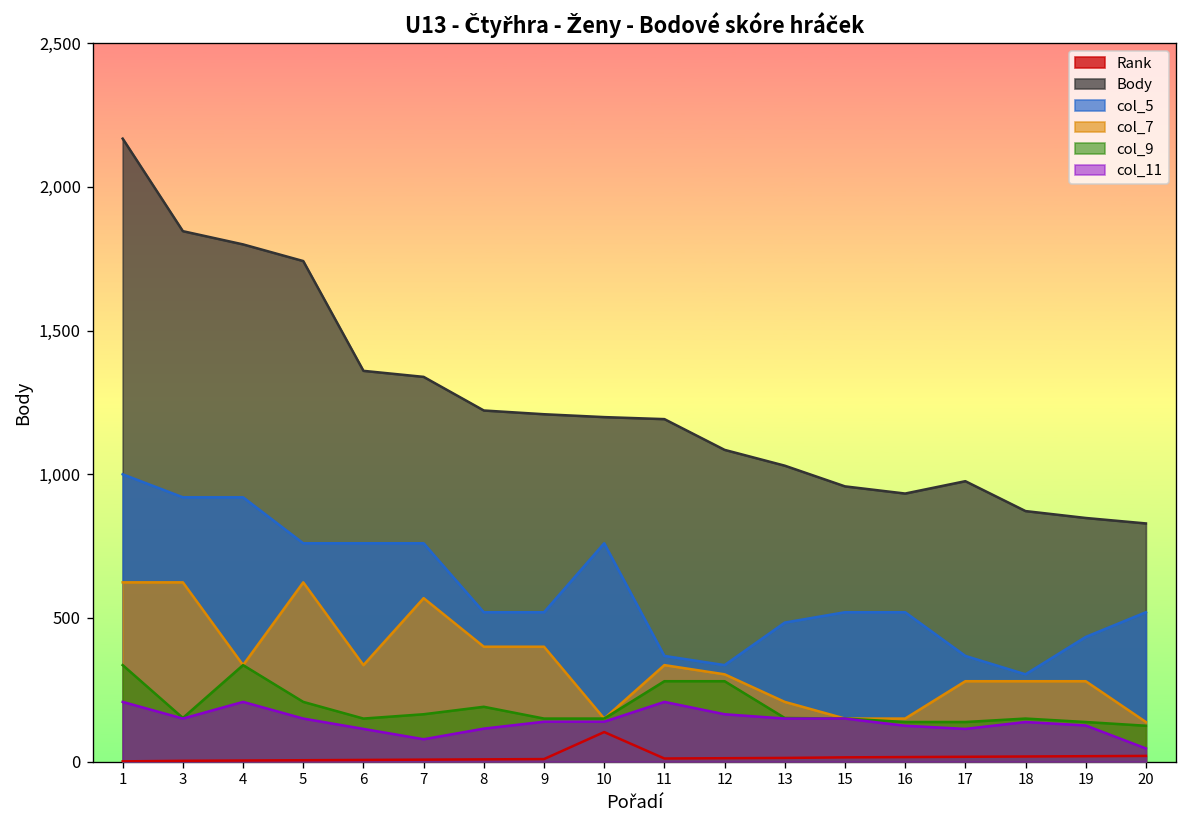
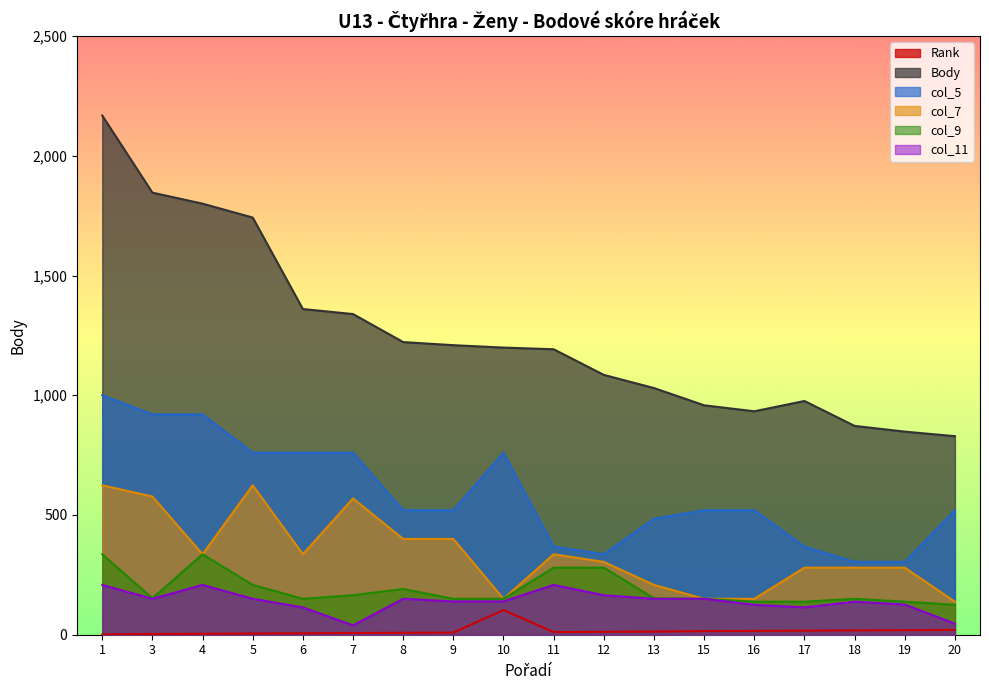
  {
    "Rank": {
      "1": "0",
      "3": "0",
      "4": "0",
      "5": "10",
      "6": "10",
      "7": "10",
      "8": "10",
      "9": "10",
      "10": "100",
      "11": "10",
      "12": "10",
      "13": "10",
      "15": "20",
      "16": "20",
      "17": "20",
      "18": "20",
      "19": "20",
      "20": "20"
    },
    "Body": {
      "1": "2,170",
      "3": "1,850",
      "4": "1,800",
      "5": "1,740",
      "6": "1,360",
      "7": "1,340",
      "8": "1,220",
      "9": "1,210",
      "10": "1,200",
      "11": "1,190",
      "12": "1,090",
      "13": "1,030",
      "15": "960",
      "16": "930",
      "17": "980",
      "18": "870",
      "19": "850",
      "20": "830"
    },
    "col_5": {
      "1": "1,000",
      "3": "920",
      "4": "920",
      "5": "760",
      "6": "760",
      "7": "760",
      "8": "520",
      "9": "520",
      "10": "760",
      "11": "370",
      "12": "340",
      "13": "480",
      "15": "520",
      "16": "520",
      "17": "370",
      "18": "300",
-     "19": "430",
+     "19": "300",
      "20": "520"
    },
    "col_7": {
      "1": "620",
-     "3": "620",
+     "3": "580",
      "5": "620",
      "6": "340",
      "7": "570",
      "8": "400",
      "9": "400",
      "11": "340",
      "12": "300",
      "13": "210",
      "16": "150",
      "17": "280",
      "18": "280",
      "19": "280",
      "20": "140"
    },
    "col_9": {
      "1": "340",
      "5": "210",
      "6": "150",
      "7": "170",
      "8": "190",
      "9": "150",
      "11": "280",
      "12": "280",
      "16": "140",
      "17": "140",
      "18": "150",
      "19": "140",
      "20": "130"
    },
    "col_11": {
      "1": "210",
      "4": "210",
      "5": "150",
      "6": "110",
-     "7": "80",
-     "8": "120",
+     "7": "40",
+     "8": "150",
      "9": "140",
      "10": "140",
      "11": "210",
      "12": "170",
      "16": "130",
      "17": "110",
      "18": "140",
      "19": "130",
      "20": "50"
    }
  }
